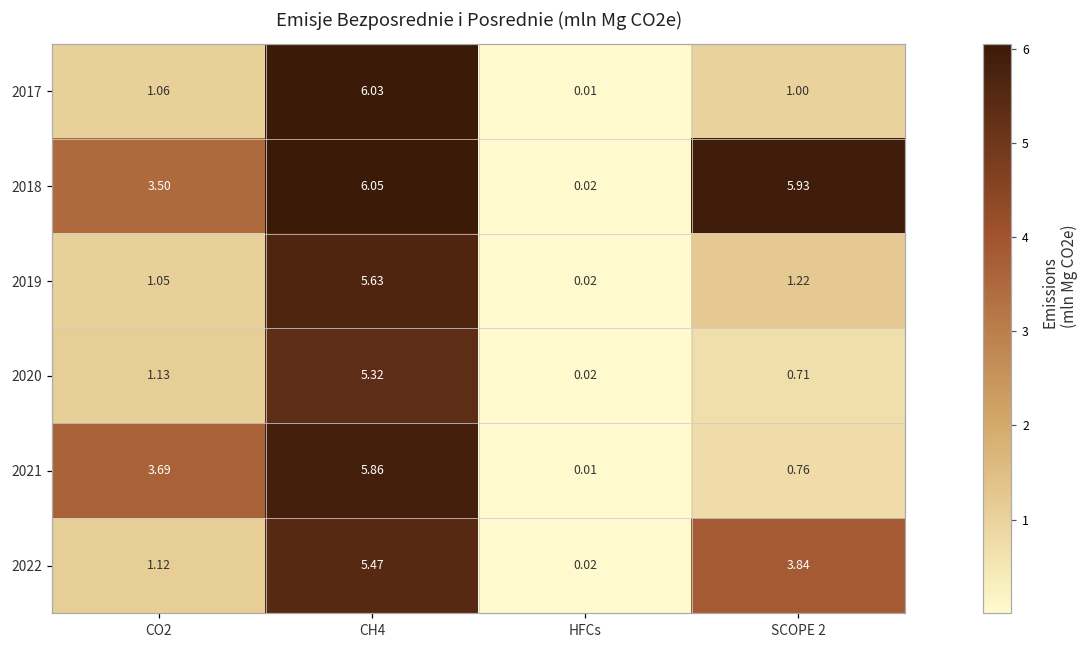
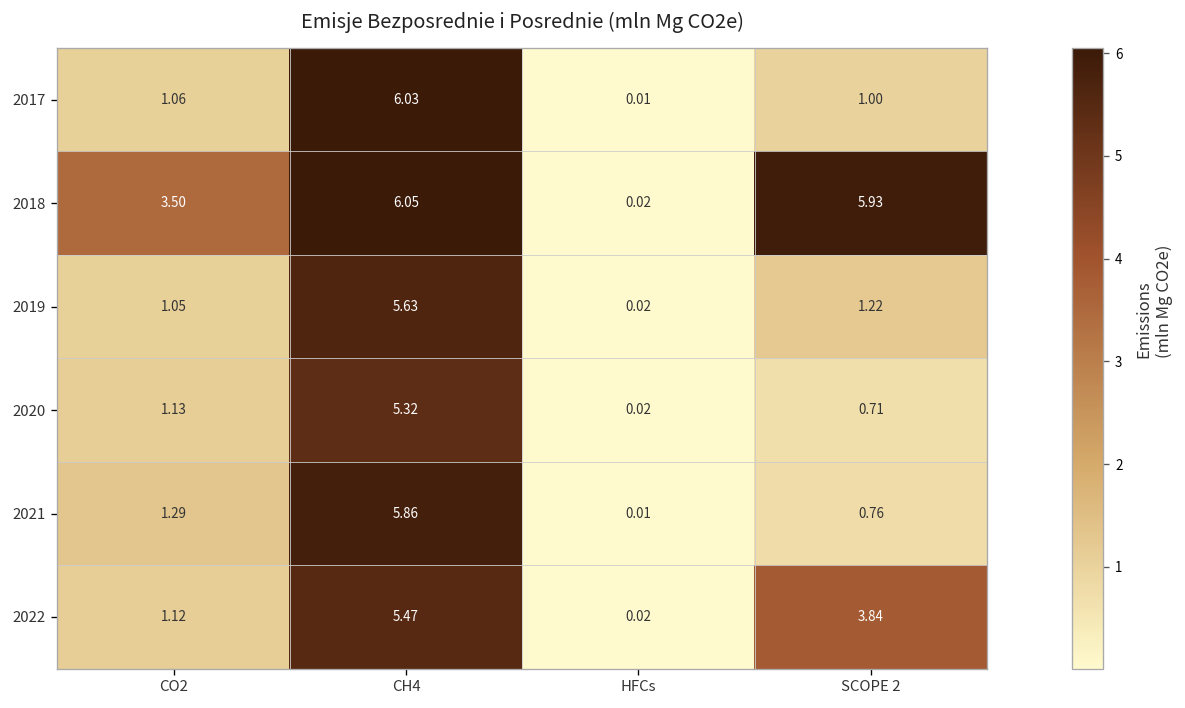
  {
    "2017": {
      "CO2": 1.06,
      "CH4": 6.03,
      "HFCs": 0.01,
      "SCOPE 2": 1.00
    },
    "2018": {
      "CO2": 3.50,
      "CH4": 6.05,
      "HFCs": 0.02,
      "SCOPE 2": 5.93
    },
    "2019": {
      "CO2": 1.05,
      "CH4": 5.63,
      "HFCs": 0.02,
      "SCOPE 2": 1.22
    },
    "2020": {
      "CO2": 1.13,
      "CH4": 5.32,
      "HFCs": 0.02,
      "SCOPE 2": 0.71
    },
    "2021": {
-     "CO2": 3.69,
+     "CO2": 1.29,
      "CH4": 5.86,
      "HFCs": 0.01,
      "SCOPE 2": 0.76
    },
    "2022": {
      "CO2": 1.12,
      "CH4": 5.47,
      "HFCs": 0.02,
      "SCOPE 2": 3.84
    }
  }
